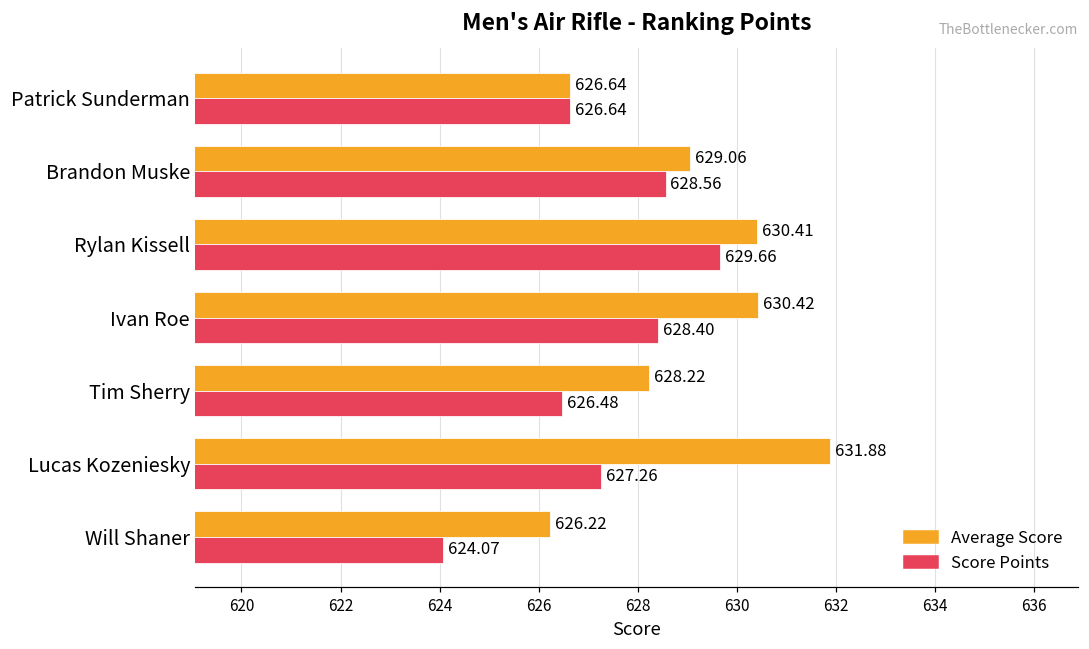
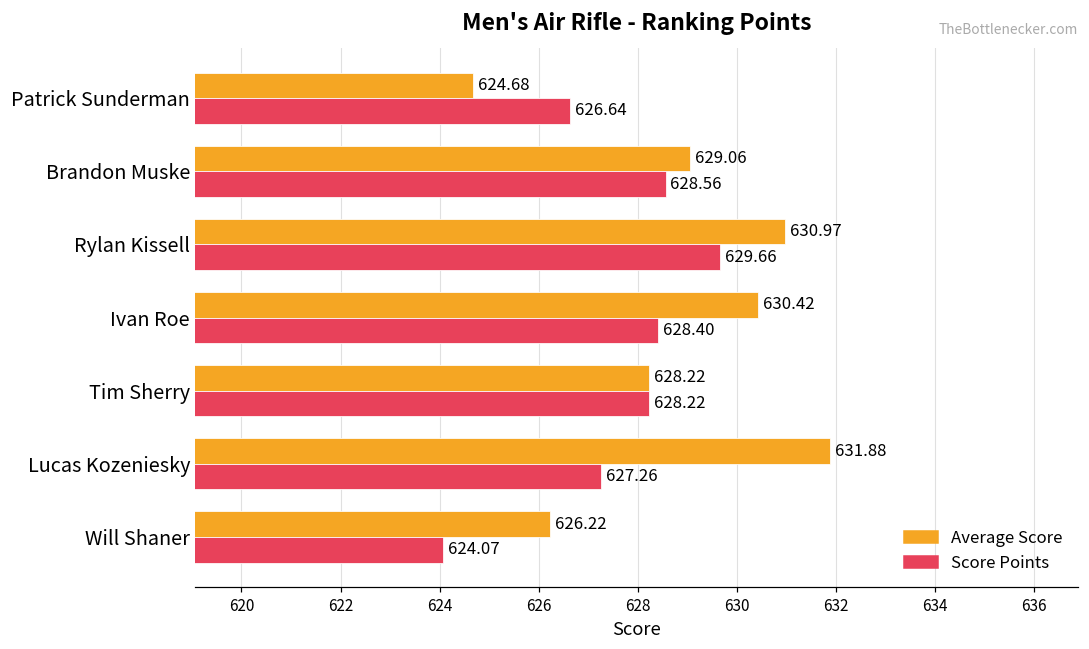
  {
    "Average Score": {
-     "Patrick Sunderman": 626.64,
+     "Patrick Sunderman": 624.68,
      "Brandon Muske": 629.06,
-     "Rylan Kissell": 630.41,
+     "Rylan Kissell": 630.97,
      "Ivan Roe": 630.42,
      "Tim Sherry": 628.22,
      "Lucas Kozeniesky": 631.88,
      "Will Shaner": 626.22
    },
    "Score Points": {
      "Patrick Sunderman": 626.64,
      "Brandon Muske": 628.56,
      "Rylan Kissell": 629.66,
      "Ivan Roe": 628.40,
-     "Tim Sherry": 626.48,
+     "Tim Sherry": 628.22,
      "Lucas Kozeniesky": 627.26,
      "Will Shaner": 624.07
    }
  }
